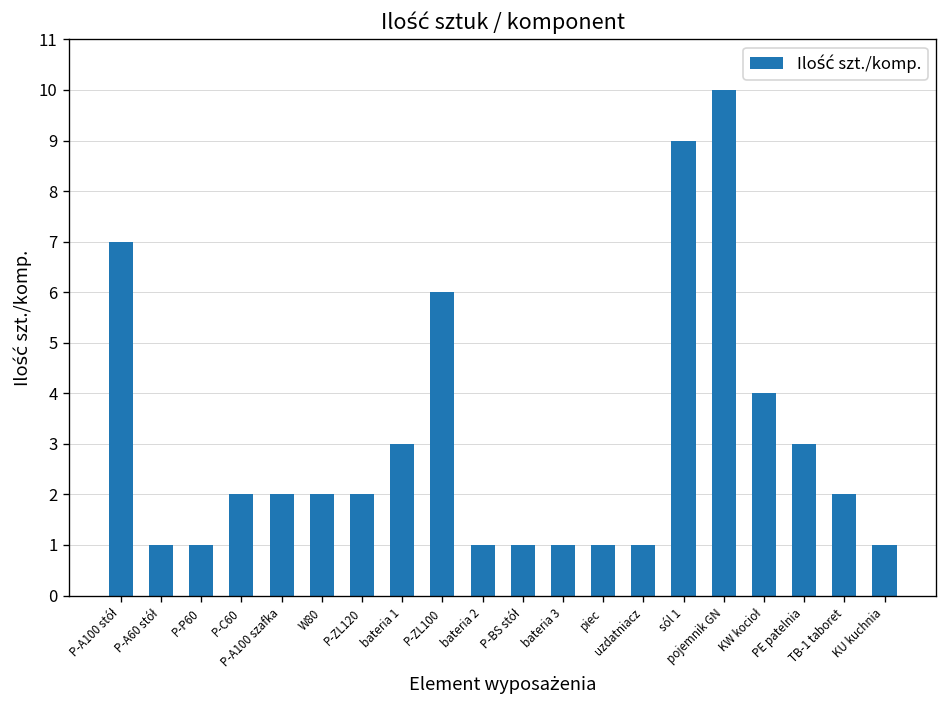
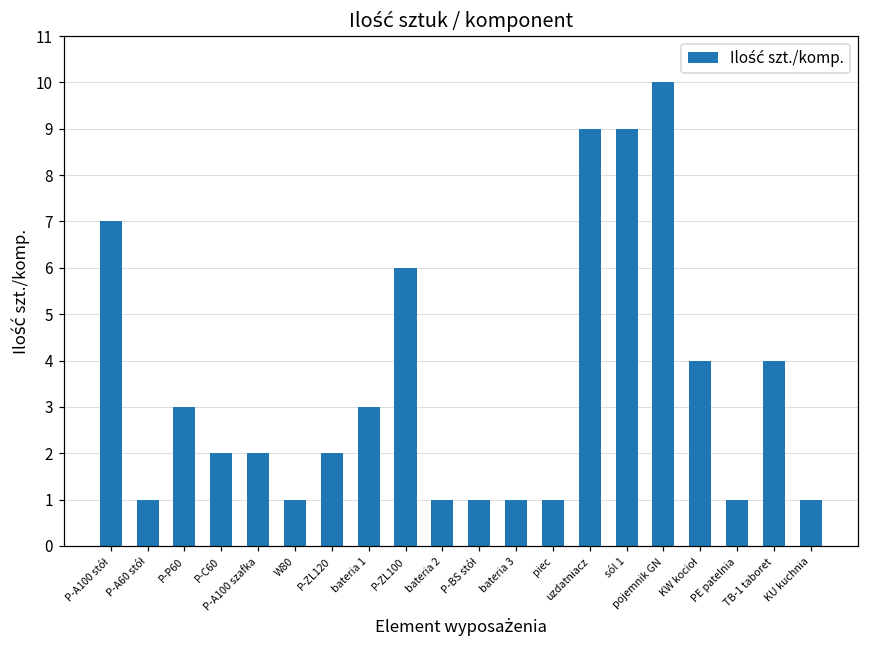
  {
    "P-A100 stół": 7,
    "P-A60 stół": 1,
-   "P-P60": 1,
+   "P-P60": 3,
    "P-C60": 2,
    "P-A100 szafka": 2,
-   "W80": 2,
+   "W80": 1,
    "P-ZL120": 2,
    "bateria 1": 3,
    "P-ZL100": 6,
    "bateria 2": 1,
    "P-BS stół": 1,
    "bateria 3": 1,
    "piec": 1,
-   "uzdatniacz": 1,
+   "uzdatniacz": 9,
    "sól 1": 9,
    "pojemnik GN": 10,
    "KW kocioł": 4,
-   "PE patelnia": 3,
-   "TB-1 taboret": 2,
+   "PE patelnia": 1,
+   "TB-1 taboret": 4,
    "KU kuchnia": 1
  }
